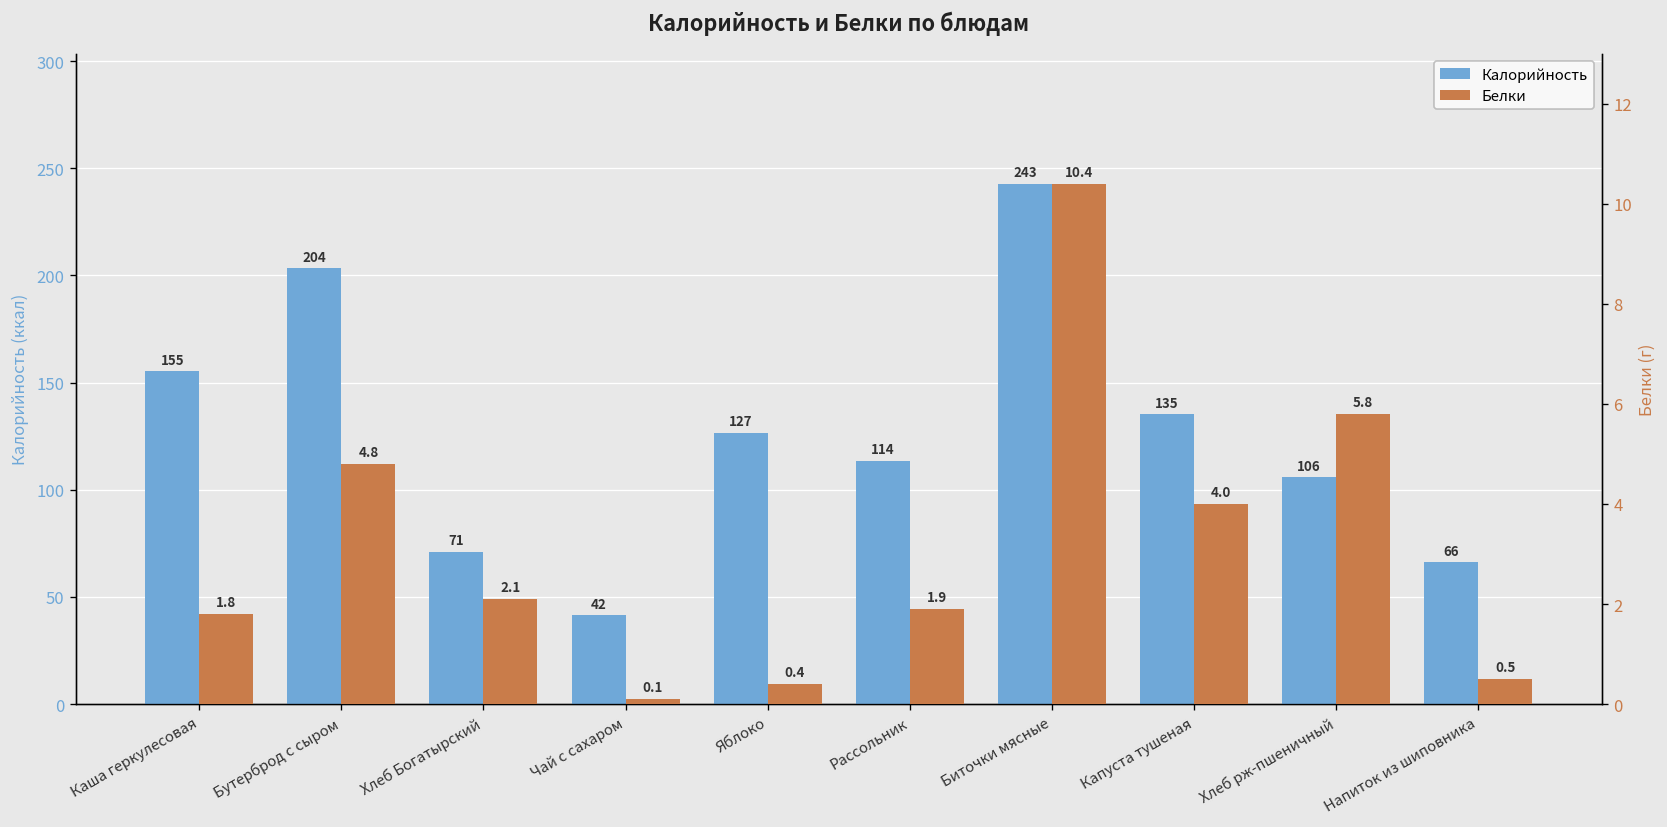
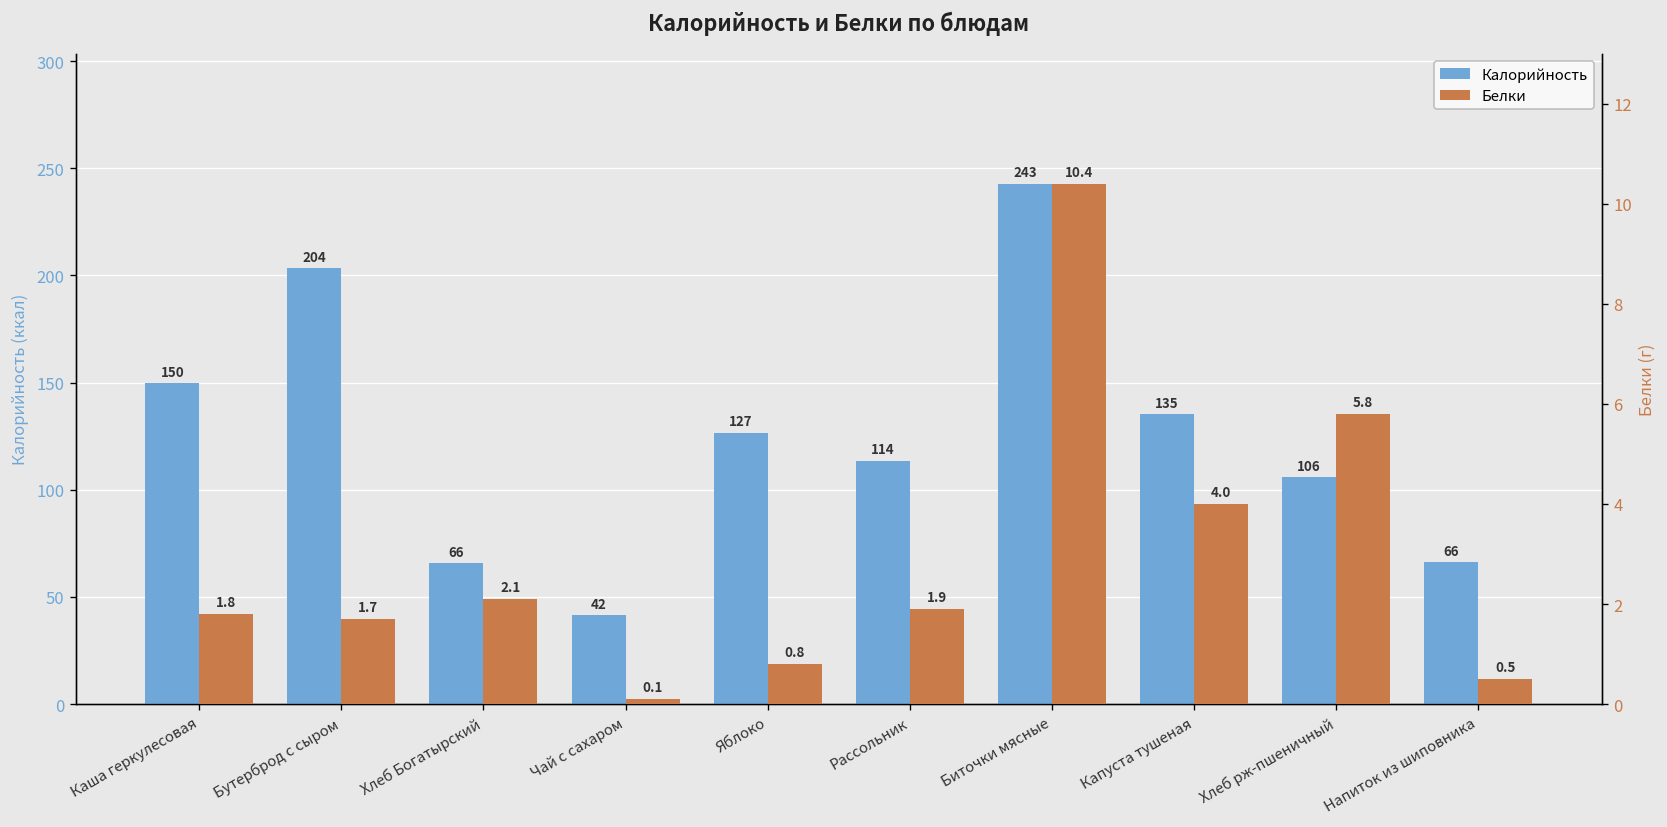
  {
    "Калорийность": {
-     "Каша геркулесовая": 155,
+     "Каша геркулесовая": 150,
      "Бутерброд с сыром": 204,
-     "Хлеб Богатырский": 71,
+     "Хлеб Богатырский": 66,
      "Чай с сахаром": 42,
      "Яблоко": 127,
      "Рассольник": 114,
      "Биточки мясные": 243,
      "Капуста тушеная": 135,
      "Хлеб рж-пшеничный": 106,
      "Напиток из шиповника": 66
    },
    "Белки": {
      "Каша геркулесовая": 1.8,
-     "Бутерброд с сыром": 4.8,
+     "Бутерброд с сыром": 1.7,
      "Хлеб Богатырский": 2.1,
      "Чай с сахаром": 0.1,
-     "Яблоко": 0.4,
+     "Яблоко": 0.8,
      "Рассольник": 1.9,
      "Биточки мясные": 10.4,
      "Капуста тушеная": 4.0,
      "Хлеб рж-пшеничный": 5.8,
      "Напиток из шиповника": 0.5
    }
  }
